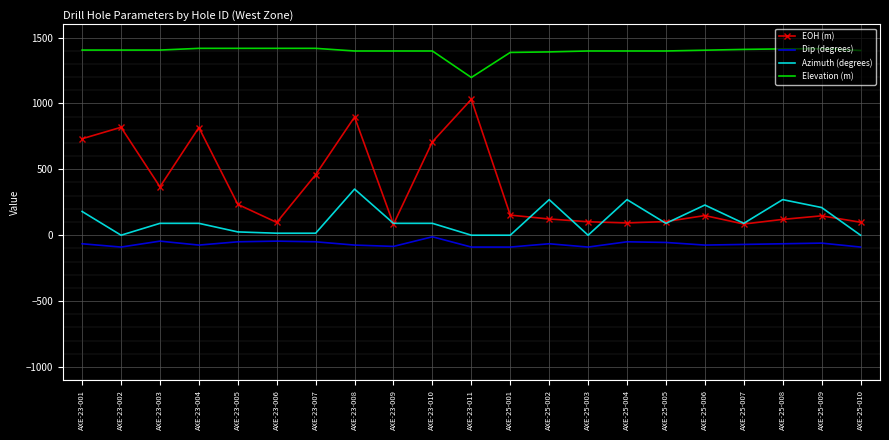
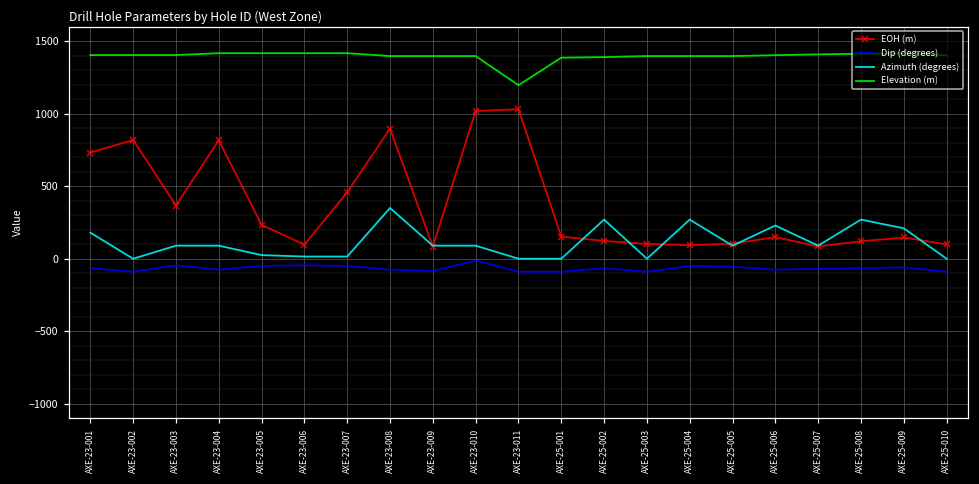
  {
    "EOH (m)": {
      "AXE-23-001": 730,
      "AXE-23-002": 820,
      "AXE-23-003": 370,
      "AXE-23-004": 820,
      "AXE-23-005": 230,
      "AXE-23-006": 100,
      "AXE-23-007": 460,
      "AXE-23-008": 900,
-     "AXE-23-010": 710,
+     "AXE-23-010": 1020,
      "AXE-23-011": 1030,
      "AXE-25-001": 150,
      "AXE-25-002": 120,
      "AXE-25-003": 100,
      "AXE-25-004": 90,
      "AXE-25-006": 150,
      "AXE-25-008": 120,
      "AXE-25-009": 150,
      "AXE-25-010": 100
    },
    "Dip (degrees)": {
      "AXE-23-001": -70,
      "AXE-23-002": -90,
      "AXE-23-003": -50,
      "AXE-23-004": -80,
      "AXE-23-005": -50,
      "AXE-23-006": -50,
      "AXE-23-007": -50,
      "AXE-23-008": -80,
      "AXE-23-009": -90,
      "AXE-23-010": -10,
      "AXE-23-011": -90,
      "AXE-25-001": -90,
      "AXE-25-002": -70,
      "AXE-25-003": -90,
      "AXE-25-004": -50,
      "AXE-25-005": -60,
      "AXE-25-006": -80,
      "AXE-25-007": -70,
      "AXE-25-008": -70,
      "AXE-25-009": -60,
      "AXE-25-010": -90
    },
    "Azimuth (degrees)": {
      "AXE-23-001": 180,
      "AXE-23-002": 0,
      "AXE-23-003": 90,
      "AXE-23-004": 90,
      "AXE-23-005": 30,
      "AXE-23-006": 20,
      "AXE-23-007": 20,
      "AXE-23-008": 350,
      "AXE-23-010": 90,
      "AXE-23-011": 0,
      "AXE-25-001": 0,
      "AXE-25-002": 270,
      "AXE-25-003": 0,
      "AXE-25-004": 270,
      "AXE-25-006": 230,
      "AXE-25-008": 270,
      "AXE-25-009": 210,
      "AXE-25-010": 0
    },
    "Elevation (m)": {
      "AXE-23-001": 1410,
      "AXE-23-002": 1410,
      "AXE-23-003": 1410,
      "AXE-23-004": 1420,
      "AXE-23-005": 1420,
      "AXE-23-006": 1420,
      "AXE-23-007": 1420,
      "AXE-23-008": 1400,
      "AXE-23-009": 1400,
      "AXE-23-010": 1400,
      "AXE-23-011": 1200,
      "AXE-25-001": 1390,
      "AXE-25-002": 1390,
      "AXE-25-003": 1400,
      "AXE-25-004": 1400,
      "AXE-25-005": 1400,
      "AXE-25-006": 1400,
      "AXE-25-007": 1410
    }
  }
